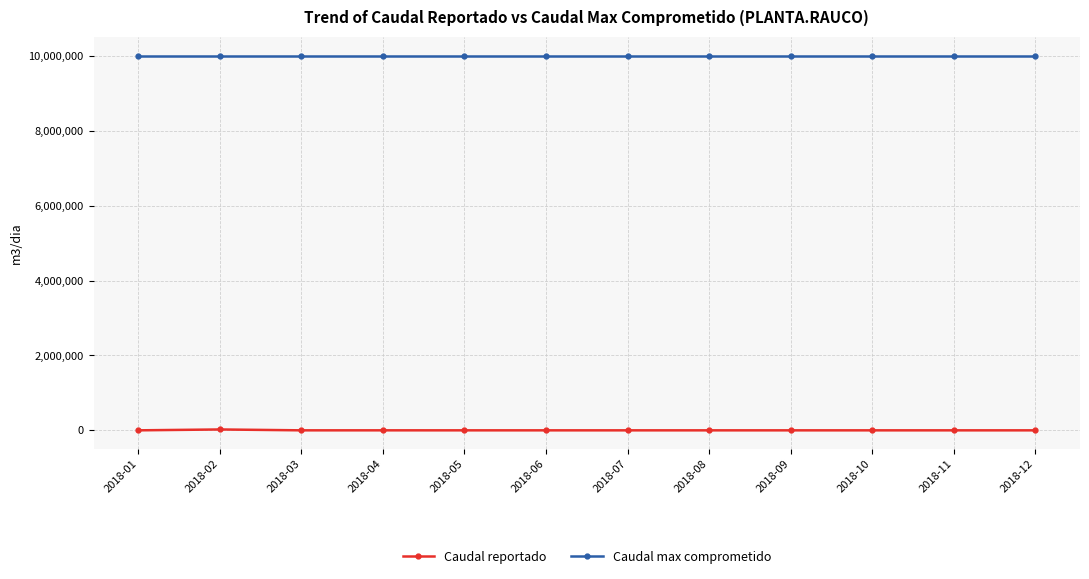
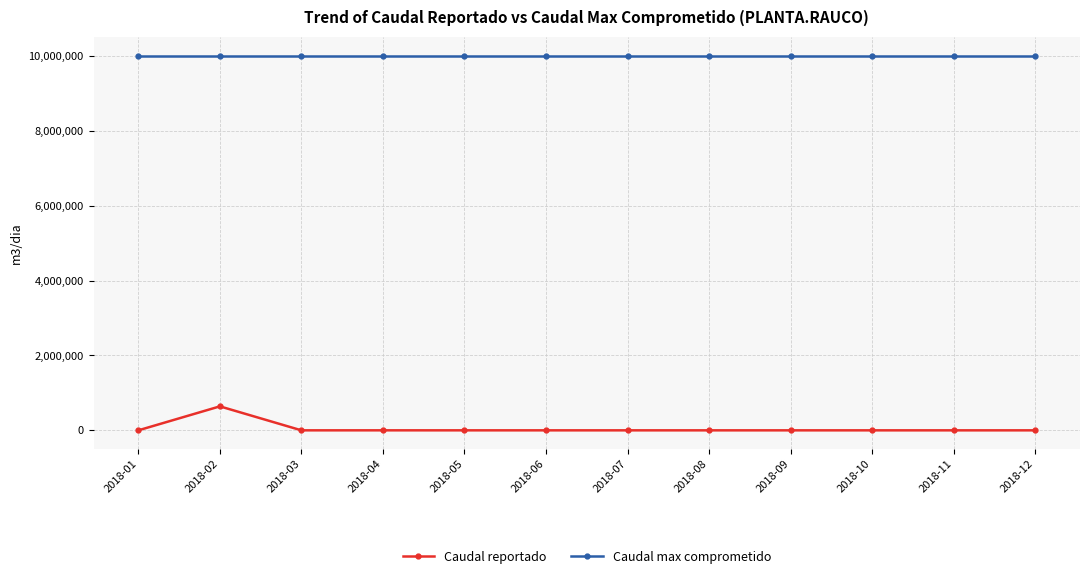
  {
    "Caudal reportado": {
      "2018-01": "0",
-     "2018-02": "0",
+     "2018-02": "600,000",
      "2018-03": "0",
      "2018-04": "0",
      "2018-05": "0",
      "2018-06": "0",
      "2018-07": "0",
      "2018-08": "0",
      "2018-09": "0",
      "2018-10": "0",
      "2018-11": "0",
      "2018-12": "0"
    },
    "Caudal max comprometido": {
      "2018-01": "10,000,000",
      "2018-02": "10,000,000",
      "2018-03": "10,000,000",
      "2018-04": "10,000,000",
      "2018-05": "10,000,000",
      "2018-06": "10,000,000",
      "2018-07": "10,000,000",
      "2018-08": "10,000,000",
      "2018-09": "10,000,000",
      "2018-10": "10,000,000",
      "2018-11": "10,000,000",
      "2018-12": "10,000,000"
    }
  }
